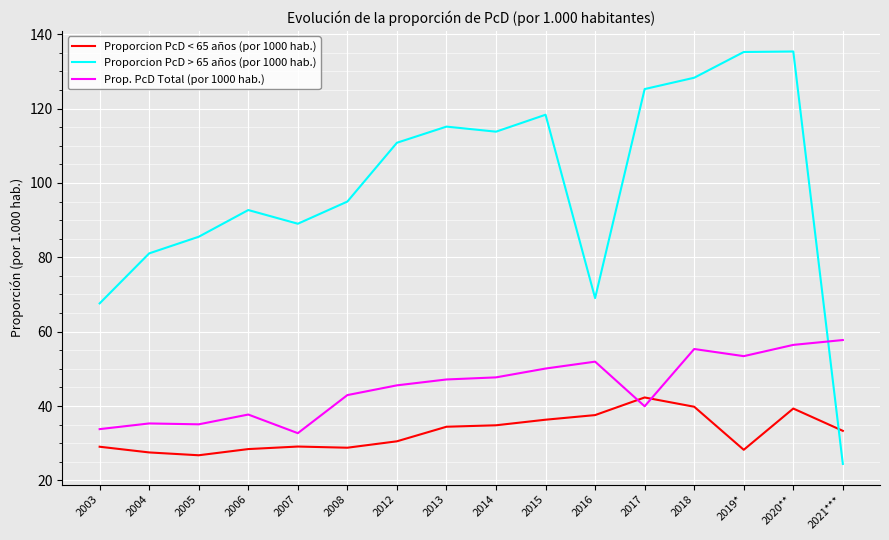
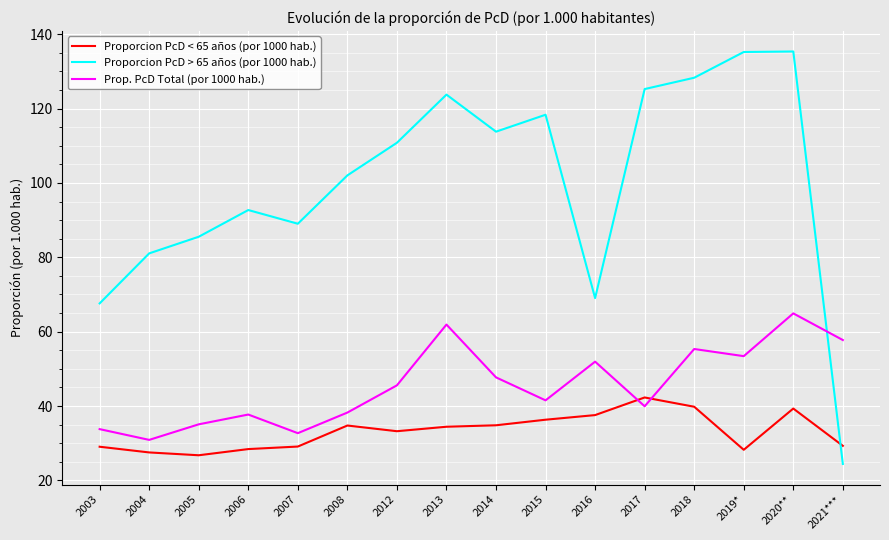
  {
    "Proporcion PcD < 65 años (por 1000 hab.)": {
      "2003": 29,
      "2004": 28,
      "2005": 27,
      "2006": 28,
      "2007": 29,
-     "2008": 29,
-     "2012": 31,
+     "2008": 35,
+     "2012": 33,
      "2013": 34,
      "2014": 35,
      "2015": 36,
      "2016": 38,
      "2017": 42,
      "2018": 40,
      "2019*": 28,
      "2020**": 39,
-     "2021***": 33
+     "2021***": 29
    },
    "Proporcion PcD > 65 años (por 1000 hab.)": {
      "2003": 68,
      "2004": 81,
      "2005": 86,
      "2006": 93,
      "2007": 89,
-     "2008": 95,
+     "2008": 102,
      "2012": 111,
-     "2013": 115,
+     "2013": 124,
      "2014": 114,
      "2015": 118,
      "2016": 69,
      "2017": 125,
      "2018": 128,
      "2019*": 135,
      "2020**": 135,
      "2021***": 24
    },
    "Prop. PcD Total (por 1000 hab.)": {
      "2003": 34,
-     "2004": 35,
+     "2004": 31,
      "2005": 35,
      "2006": 38,
      "2007": 33,
-     "2008": 43,
+     "2008": 38,
      "2012": 46,
-     "2013": 47,
+     "2013": 62,
      "2014": 48,
-     "2015": 50,
+     "2015": 42,
      "2016": 52,
      "2017": 40,
      "2018": 55,
      "2019*": 53,
-     "2020**": 56,
+     "2020**": 65,
      "2021***": 58
    }
  }
